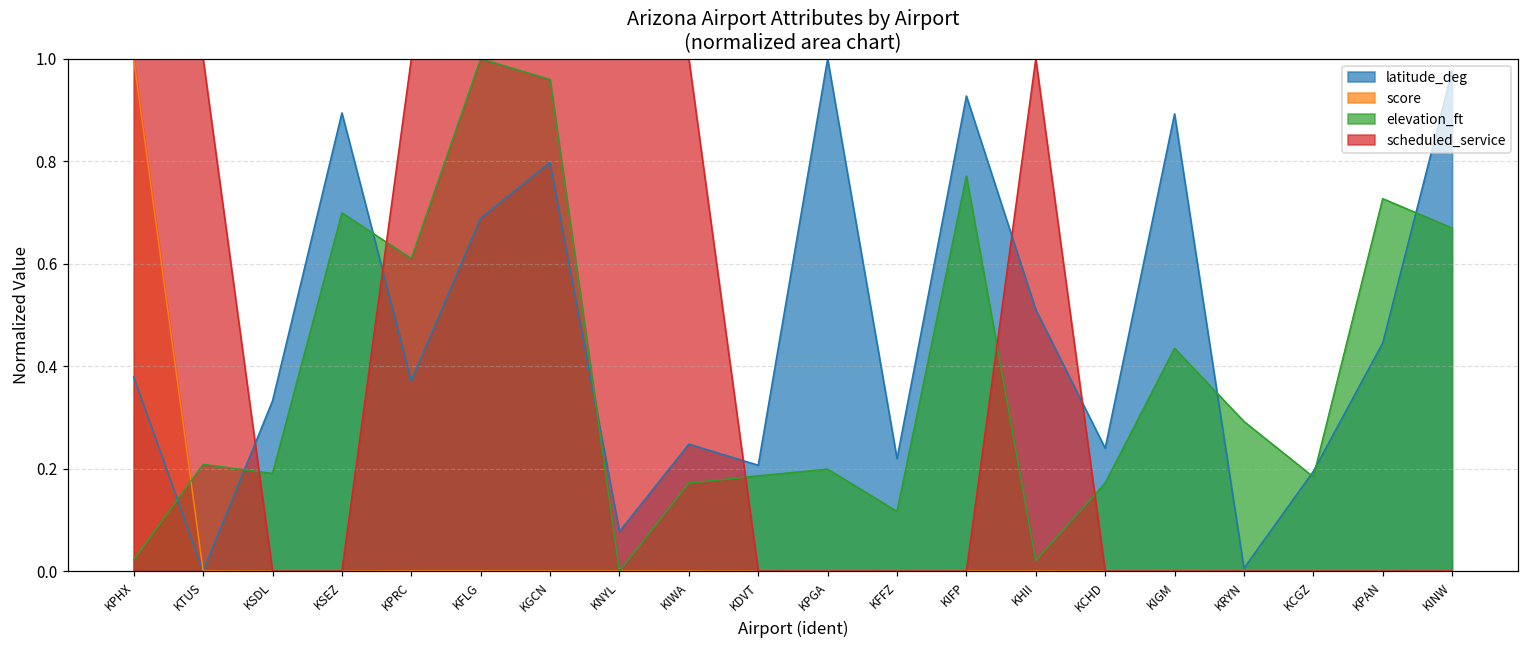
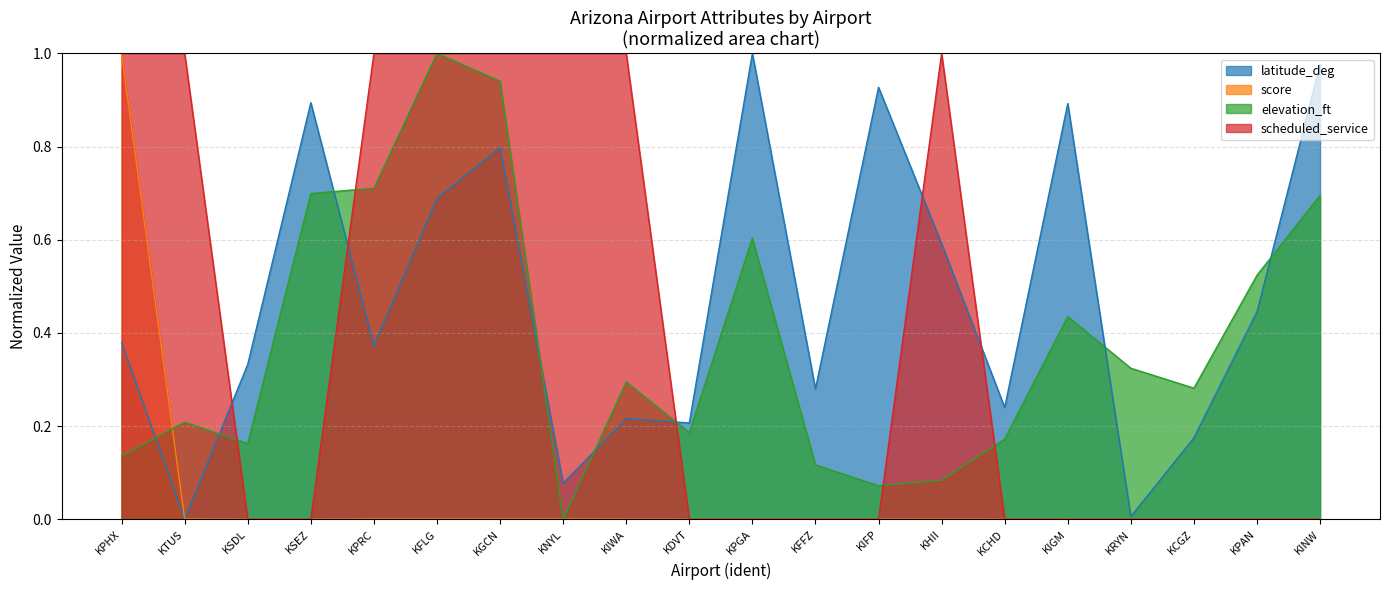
  {
    "latitude_deg": {
      "KPHX": 0.38,
      "KSDL": 0.33,
      "KSEZ": 0.89,
      "KPRC": 0.37,
      "KFLG": 0.69,
      "KGCN": 0.80,
      "KNYL": 0.08,
-     "KIWA": 0.25,
+     "KIWA": 0.22,
      "KDVT": 0.21,
      "KPGA": 1.00,
-     "KFFZ": 0.22,
+     "KFFZ": 0.28,
      "KIFP": 0.93,
-     "KHII": 0.51,
+     "KHII": 0.59,
      "KCHD": 0.24,
      "KIGM": 0.89,
      "KRYN": 0.01,
-     "KCGZ": 0.19,
+     "KCGZ": 0.17,
      "KPAN": 0.45
    },
    "score": {
      "KPRC": 0.00,
      "KFLG": 0.00,
      "KGCN": 0.00,
      "KIWA": 0.00,
      "KHII": 0.00
    },
    "elevation_ft": {
-     "KPHX": 0.02,
+     "KPHX": 0.14,
      "KTUS": 0.21,
-     "KSDL": 0.19,
+     "KSDL": 0.16,
      "KSEZ": 0.70,
-     "KPRC": 0.61,
-     "KGCN": 0.96,
-     "KIWA": 0.17,
+     "KPRC": 0.71,
+     "KGCN": 0.94,
+     "KIWA": 0.29,
      "KDVT": 0.19,
-     "KPGA": 0.20,
+     "KPGA": 0.60,
      "KFFZ": 0.12,
-     "KIFP": 0.77,
-     "KHII": 0.02,
+     "KIFP": 0.07,
+     "KHII": 0.08,
      "KCHD": 0.17,
      "KIGM": 0.43,
-     "KRYN": 0.29,
-     "KCGZ": 0.18,
-     "KPAN": 0.73,
-     "KINW": 0.67
+     "KRYN": 0.32,
+     "KCGZ": 0.28,
+     "KPAN": 0.52,
+     "KINW": 0.70
    },
    "scheduled_service": {
      "KTUS": 1.00,
      "KPRC": 1.00,
      "KGCN": 1.00,
      "KNYL": 1.00,
      "KIWA": 1.00,
      "KHII": 1.00
    }
  }
